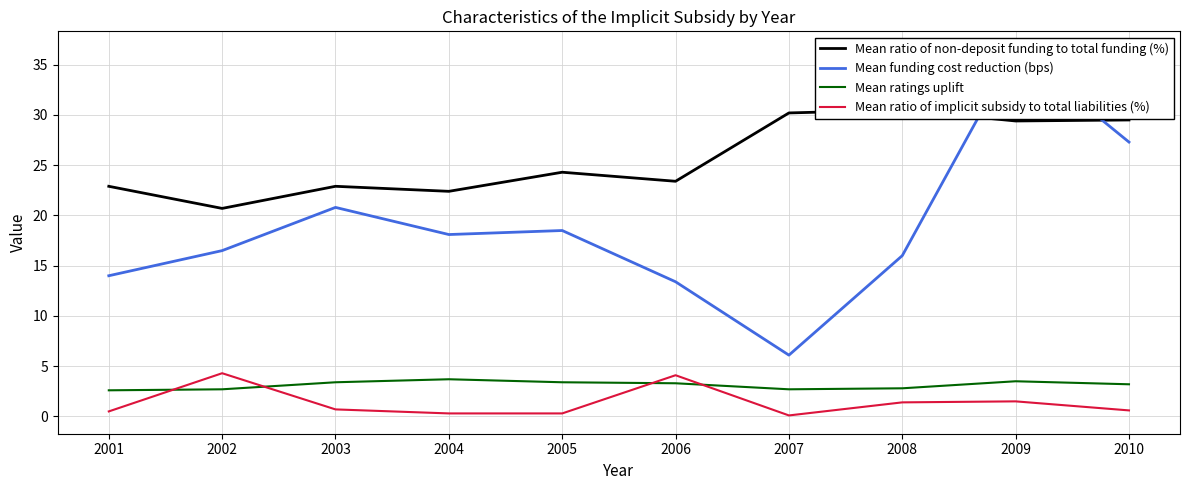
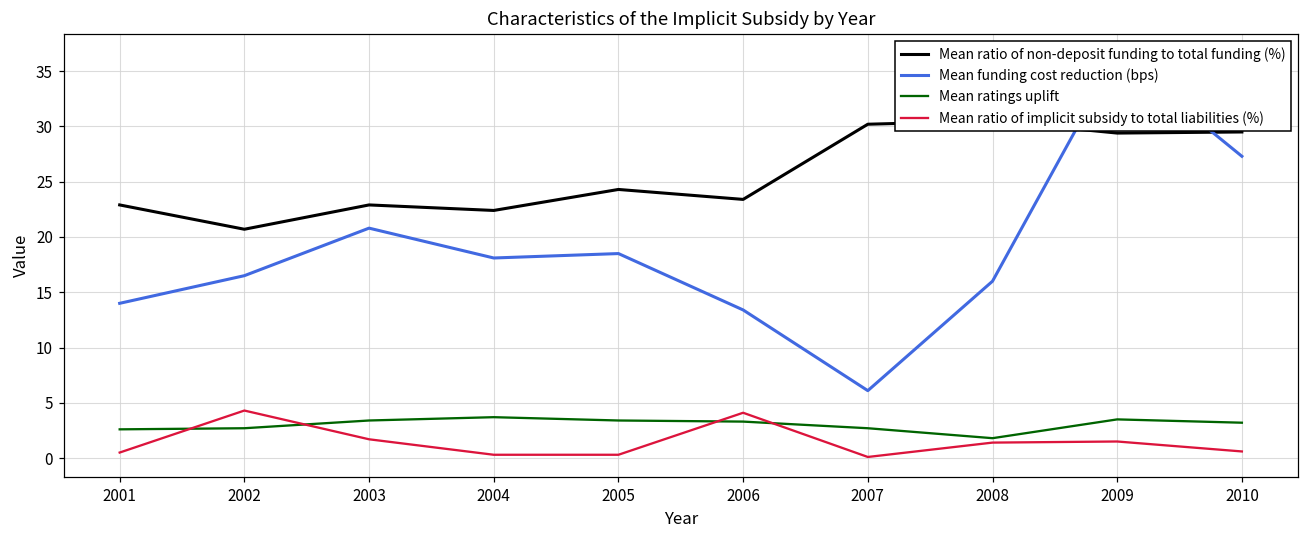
  {
    "Mean ratio of non-deposit funding to total funding (%)": {
      "2001": 22.9,
      "2002": 20.7,
      "2003": 22.9,
      "2004": 22.4,
      "2005": 24.3,
      "2006": 23.4,
      "2007": 30.2,
      "2009": 29.4,
      "2010": 29.5
    },
    "Mean funding cost reduction (bps)": {
      "2001": 14.0,
      "2002": 16.5,
      "2003": 20.8,
      "2004": 18.1,
      "2005": 18.5,
      "2006": 13.4,
      "2007": 6.1,
      "2008": 16.0,
      "2010": 27.3
    },
    "Mean ratings uplift": {
      "2001": 2.6,
      "2002": 2.7,
      "2003": 3.4,
      "2004": 3.7,
      "2005": 3.4,
      "2006": 3.3,
      "2007": 2.7,
-     "2008": 2.8,
+     "2008": 1.8,
      "2009": 3.5,
      "2010": 3.2
    },
    "Mean ratio of implicit subsidy to total liabilities (%)": {
      "2001": 0.5,
      "2002": 4.3,
-     "2003": 0.7,
+     "2003": 1.7,
      "2004": 0.3,
      "2005": 0.3,
      "2006": 4.1,
      "2007": 0.1,
      "2008": 1.4,
      "2009": 1.5,
      "2010": 0.6
    }
  }
